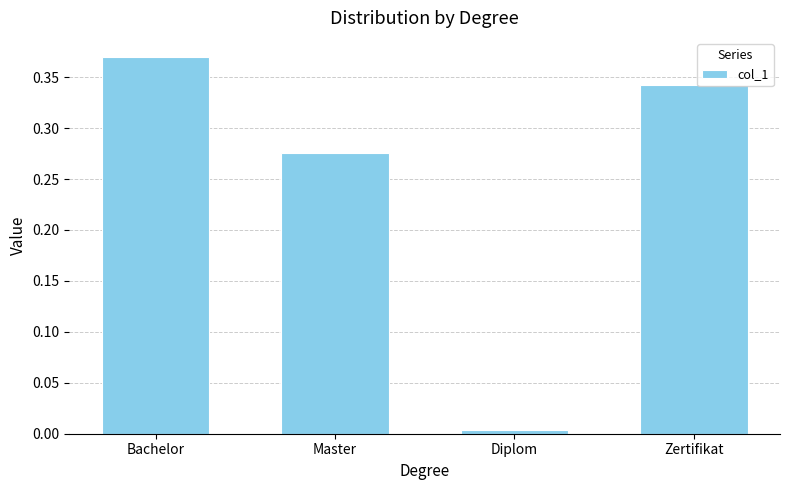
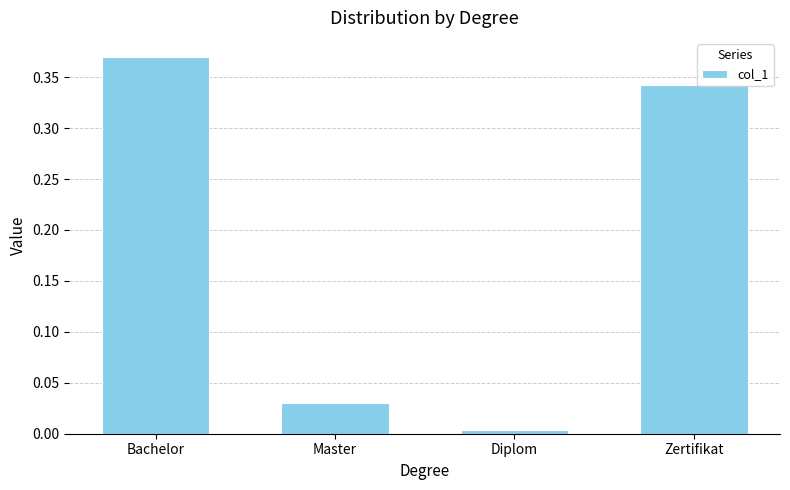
  {
    "Bachelor": 0.370,
-   "Master": 0.276,
+   "Master": 0.030,
    "Diplom": 0.004,
    "Zertifikat": 0.342
  }
